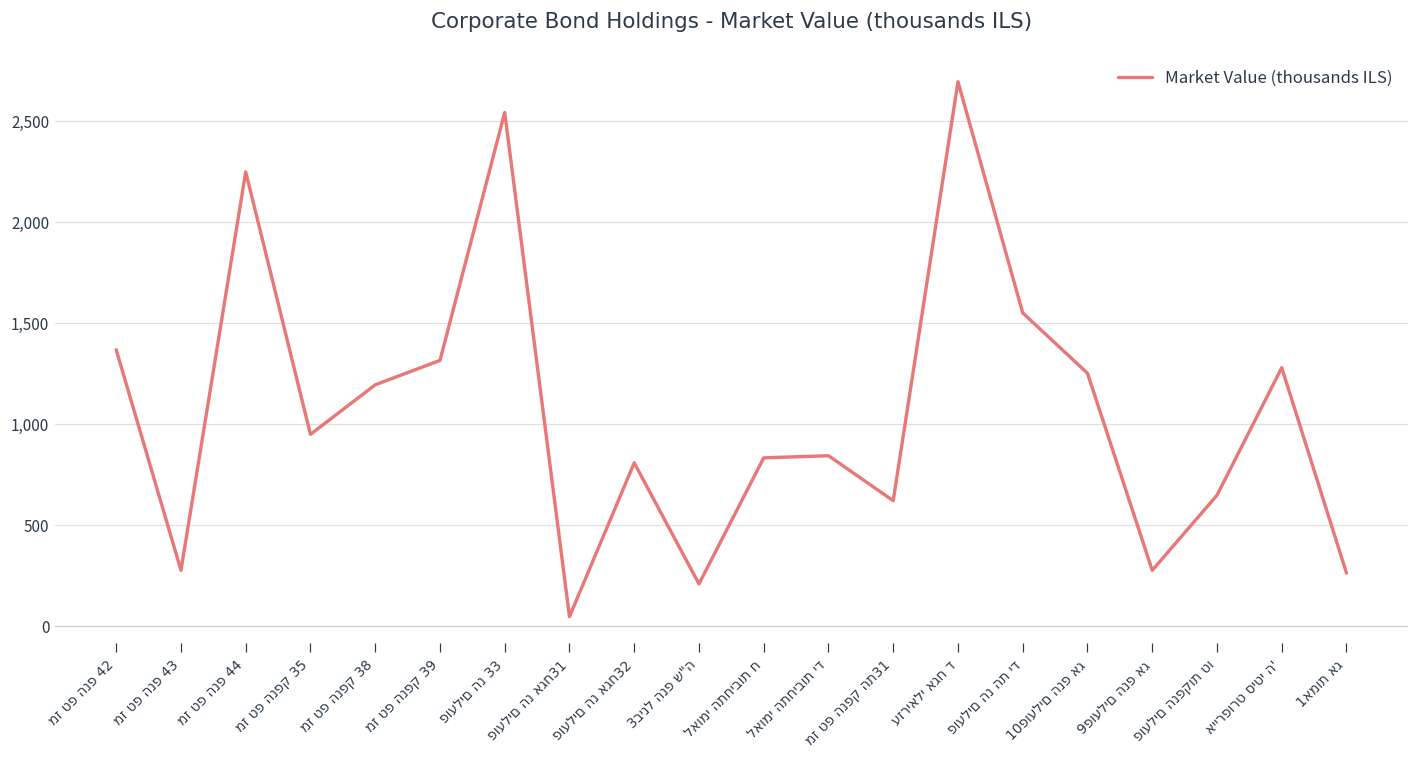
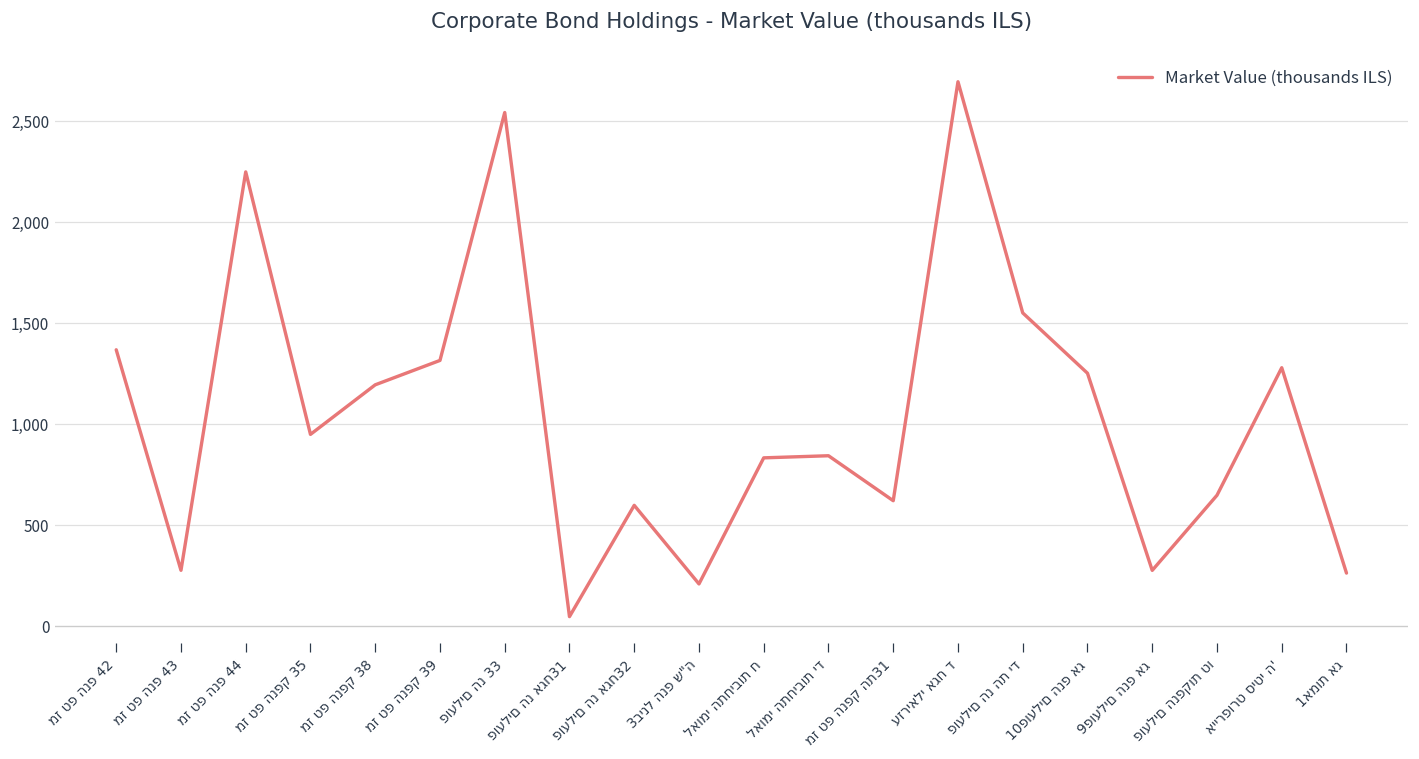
  {
    "מז טפ הנפ 42": "1,370",
    "מז טפ הנפ 43": "280",
    "מז טפ הנפ 44": "2,250",
    "מז טפ הנפק 35": "950",
    "מז טפ הנפק 38": "1,190",
    "מז טפ הנפק 39": "1,320",
    "פועלים הנ 33": "2,540",
    "פועלים הנ אגח31": "50",
-   "פועלים הנ אגח32": "810",
+   "פועלים הנ אגח32": "600",
    "3בינל הנפ ש\"ה": "210",
    "לאומי התחיבות ח": "830",
    "לאומי התחיבות יד": "840",
    "מז טפ הנפק הת31": "620",
    "עזריאלי אגח ד": "2,700",
    "פועלים הנ הת יד": "1,550",
    "10פועלים הנפ אג": "1,250",
    "9פועלים הנפ אג": "280",
    "פועלים הנפקות טו": "650",
    "איירפורט סיטי ה'": "1,280",
    "1אמות אג": "260"
  }
